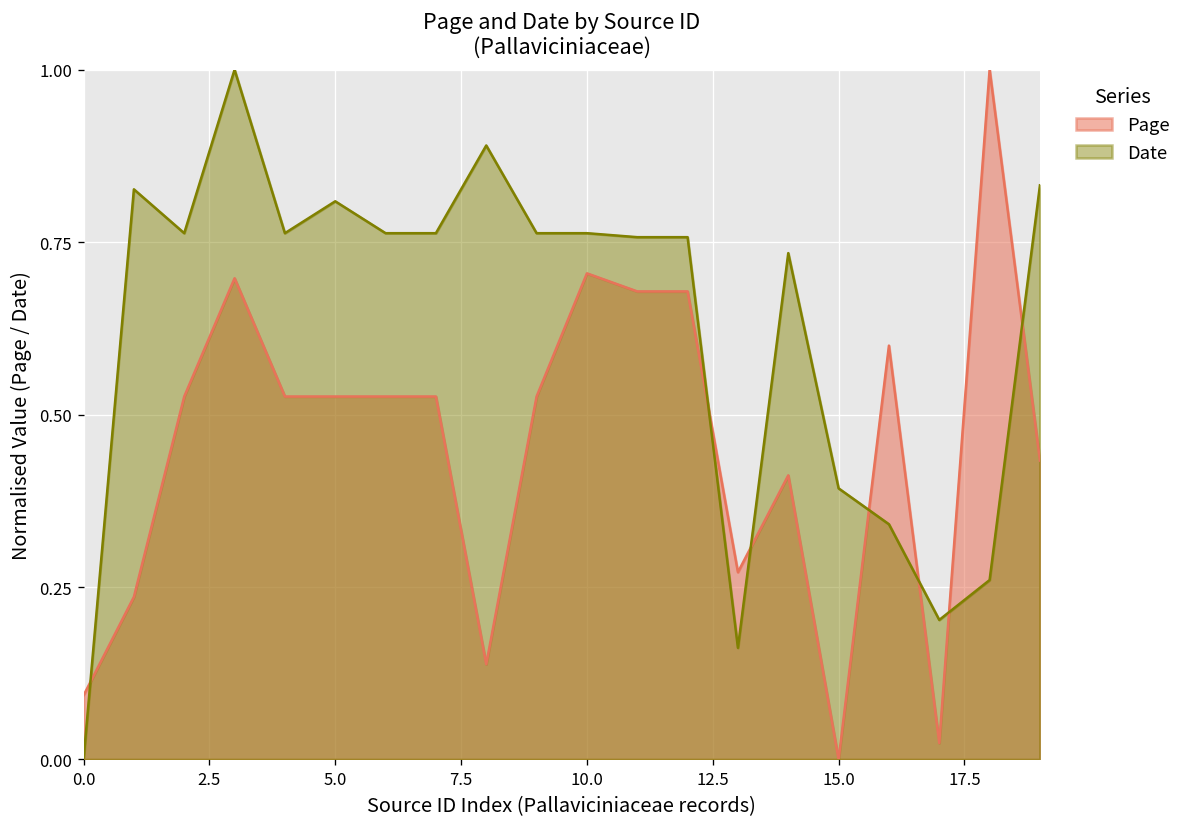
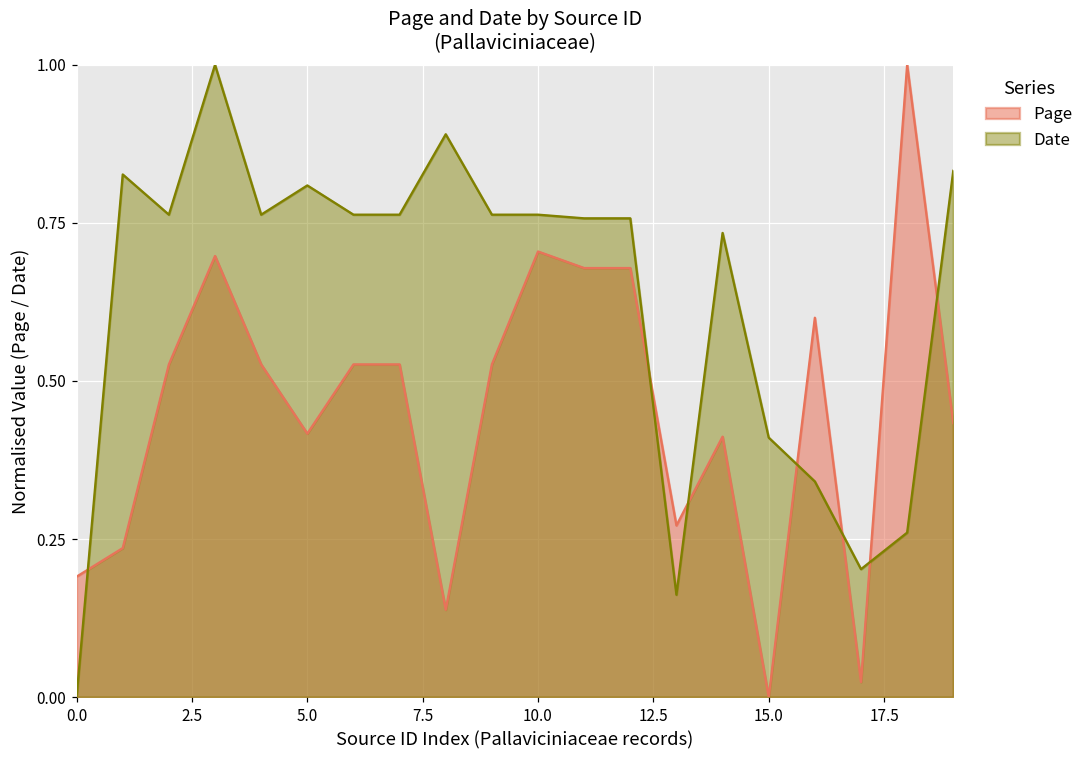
  {
    "Page": {
-     "0.0": 0.09,
-     "5.0": 0.53,
+     "0.0": 0.19,
+     "5.0": 0.42,
      "10.0": 0.70,
      "15.0": 0.00
    },
    "Date": {
      "0.0": 0.00,
      "5.0": 0.81,
      "10.0": 0.76,
-     "15.0": 0.39
+     "15.0": 0.41
    }
  }
